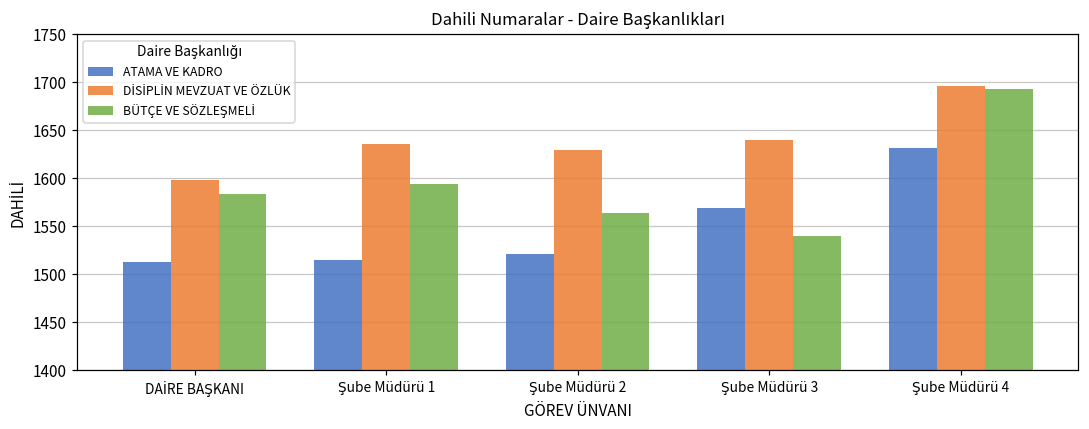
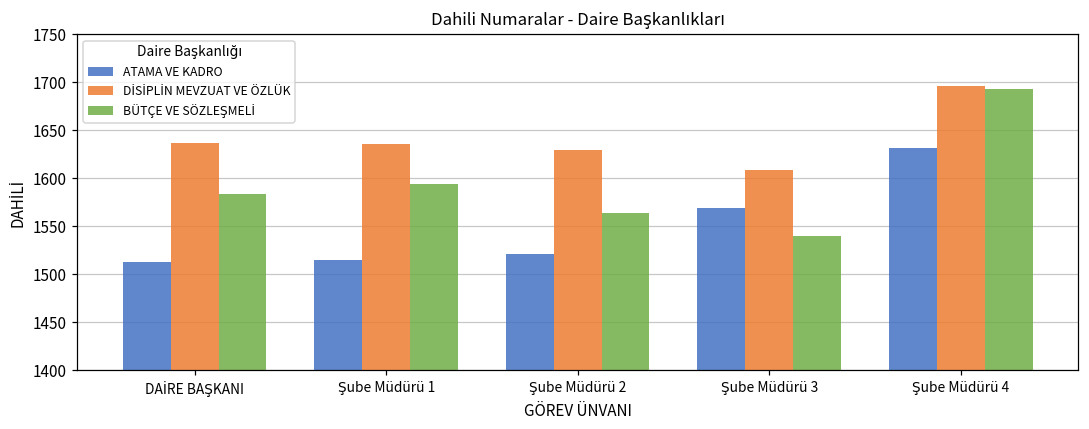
  {
    "ATAMA VE KADRO": {
      "DAİRE BAŞKANI": 1510,
      "Şube Müdürü 1": 1520,
      "Şube Müdürü 2": 1520,
      "Şube Müdürü 3": 1570,
      "Şube Müdürü 4": 1630
    },
    "DİSİPLİN MEVZUAT VE ÖZLÜK": {
-     "DAİRE BAŞKANI": 1600,
+     "DAİRE BAŞKANI": 1640,
      "Şube Müdürü 1": 1640,
      "Şube Müdürü 2": 1630,
-     "Şube Müdürü 3": 1640,
+     "Şube Müdürü 3": 1610,
      "Şube Müdürü 4": 1700
    },
    "BÜTÇE VE SÖZLEŞMELİ": {
      "DAİRE BAŞKANI": 1580,
      "Şube Müdürü 1": 1590,
      "Şube Müdürü 2": 1560,
      "Şube Müdürü 3": 1540,
      "Şube Müdürü 4": 1690
    }
  }
